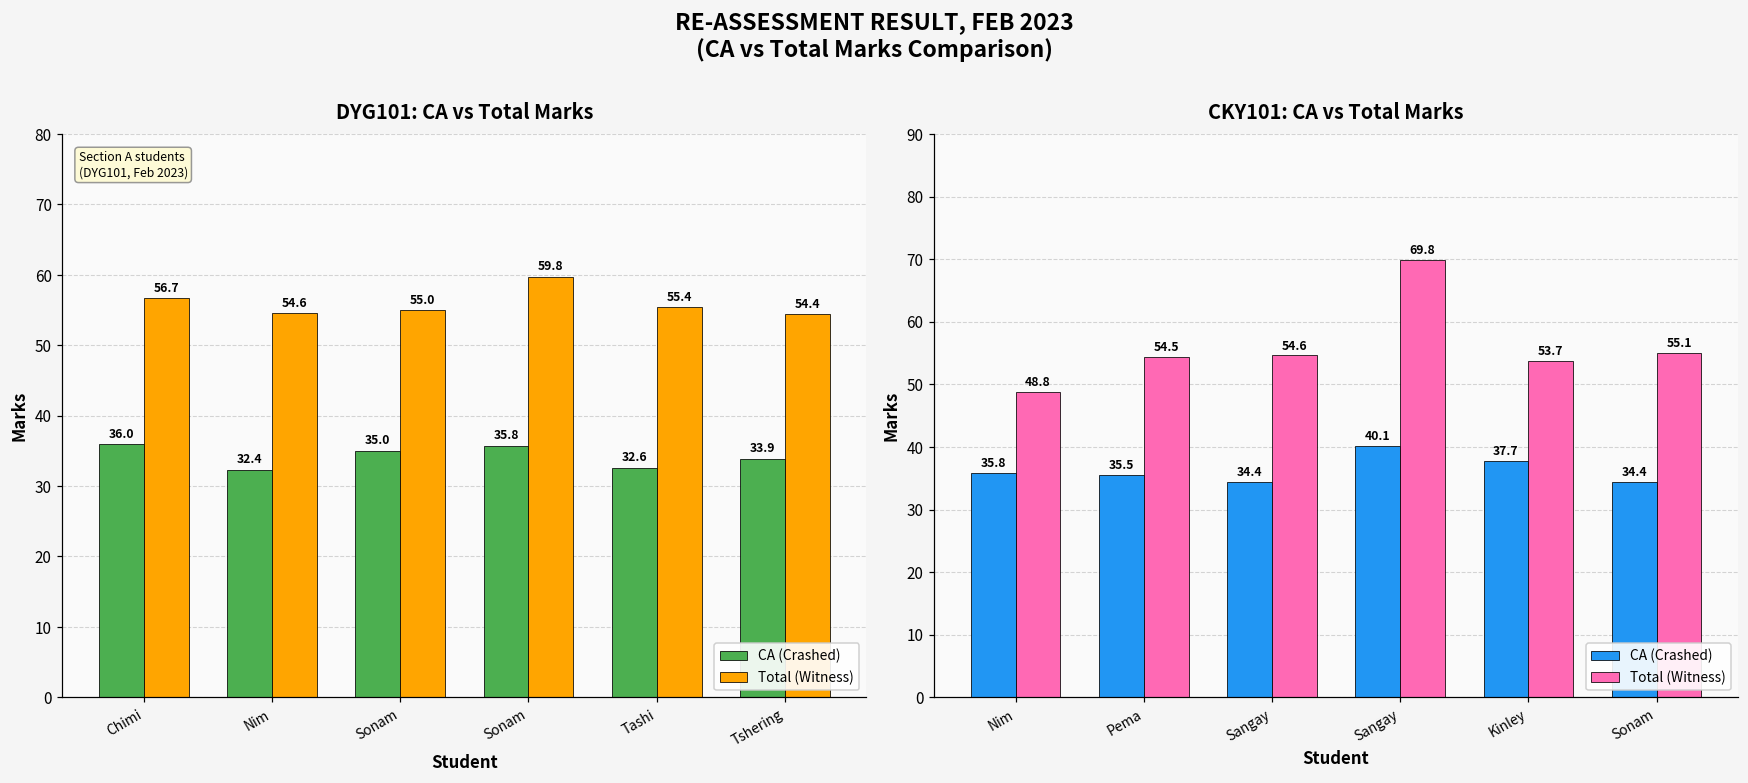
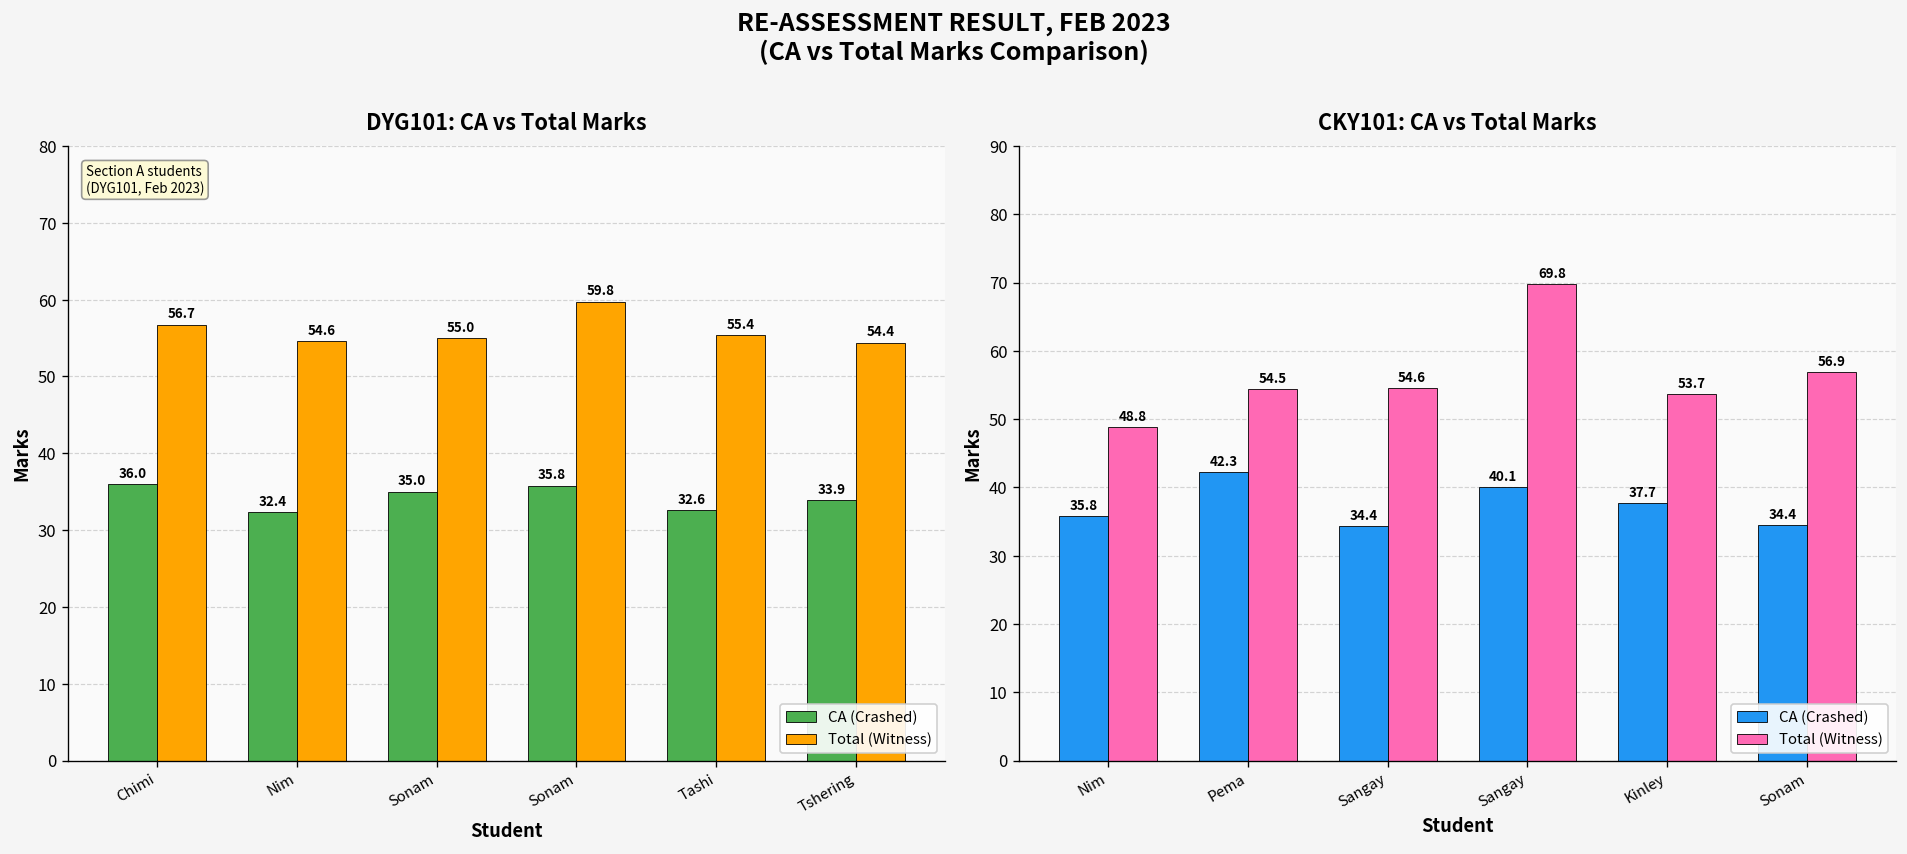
  {
    "CKY101: CA vs Total Marks": {
      "CA (Crashed)": {
        "Nim": 35.8,
-       "Pema": 35.5,
+       "Pema": 42.3,
        "Kinley": 37.7,
        "Sonam": 34.4
      },
      "Total (Witness)": {
        "Nim": 48.8,
        "Pema": 54.5,
        "Kinley": 53.7,
-       "Sonam": 55.1
+       "Sonam": 56.9
      }
    }
  }
